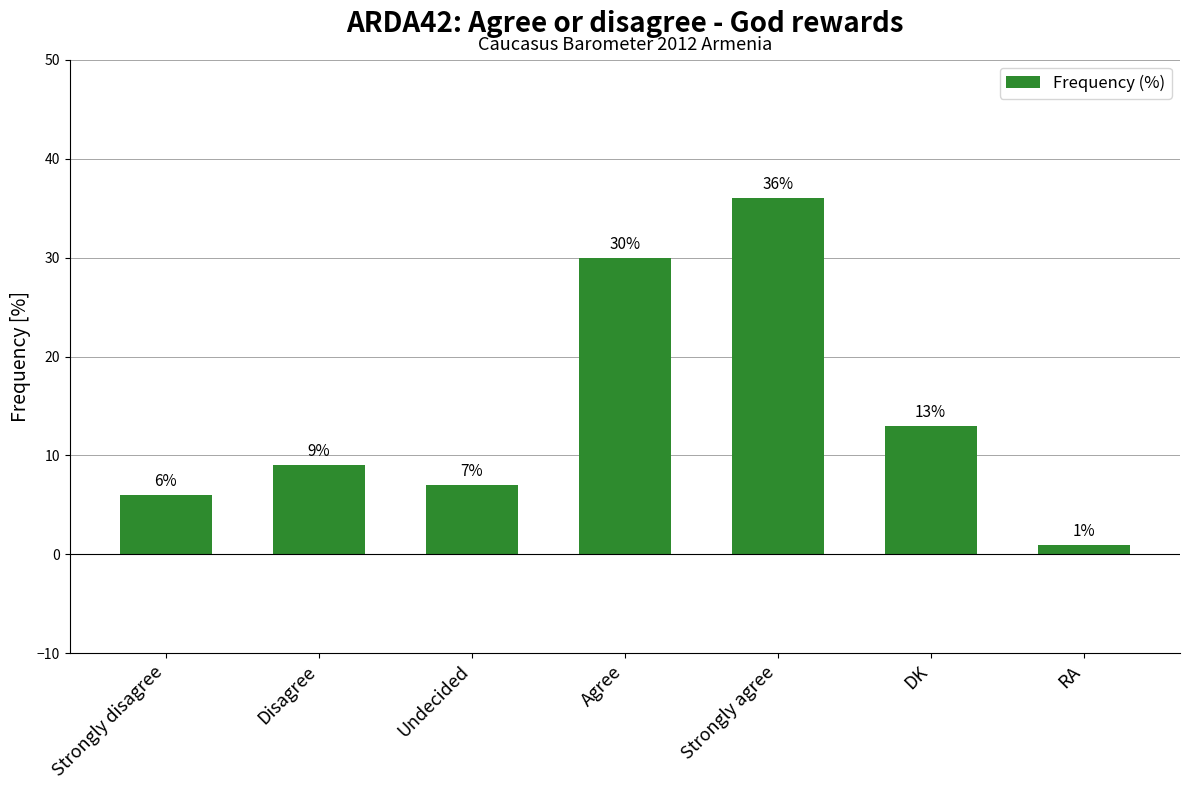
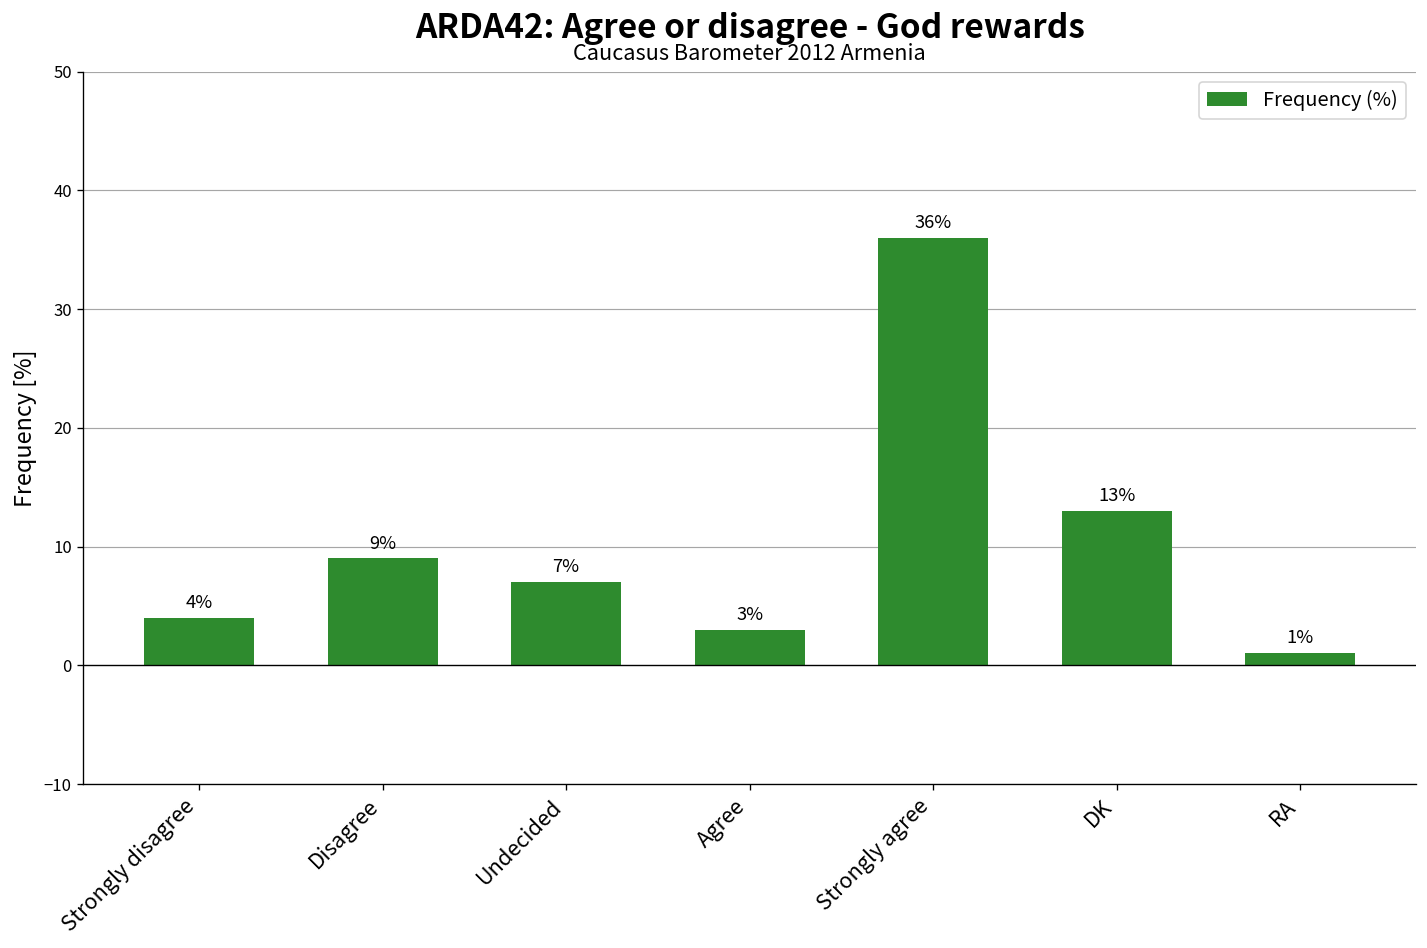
  {
-   "Strongly disagree": "6%",
+   "Strongly disagree": "4%",
    "Disagree": "9%",
    "Undecided": "7%",
-   "Agree": "30%",
+   "Agree": "3%",
    "Strongly agree": "36%",
    "DK": "13%",
    "RA": "1%"
  }
